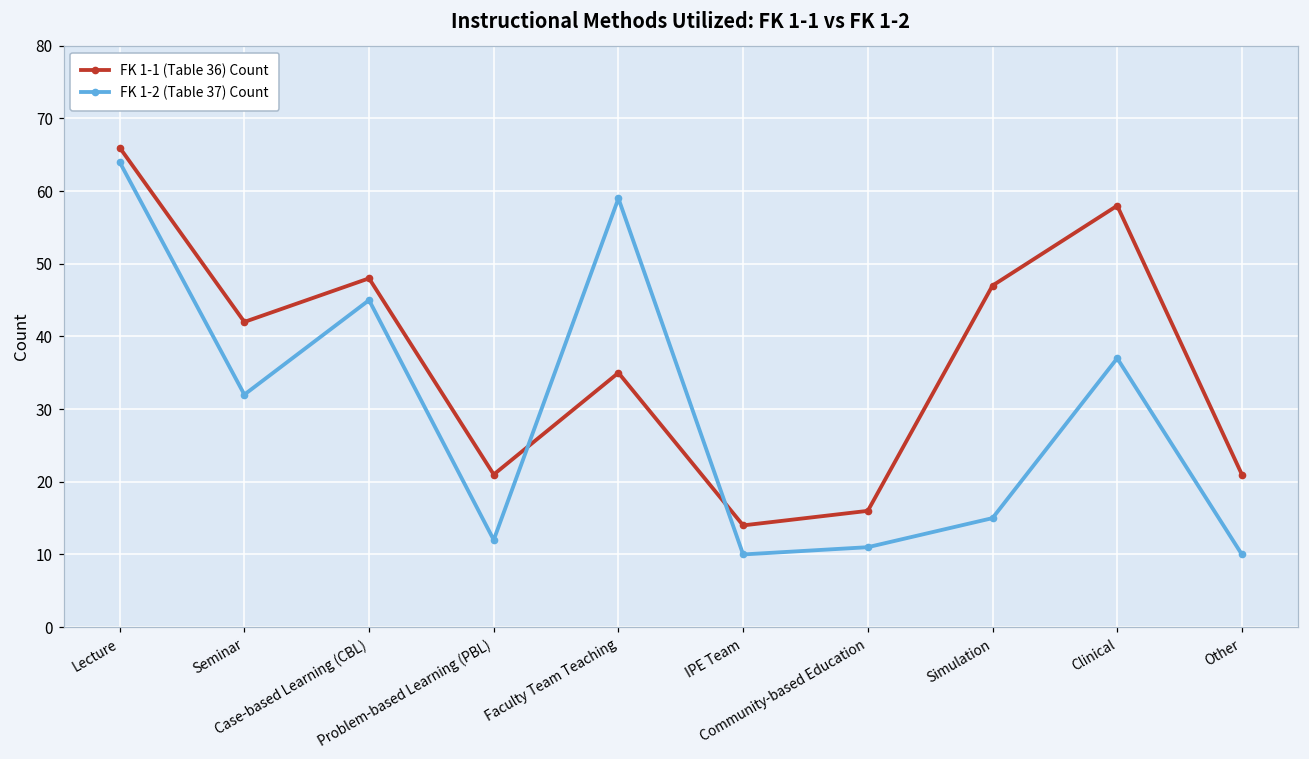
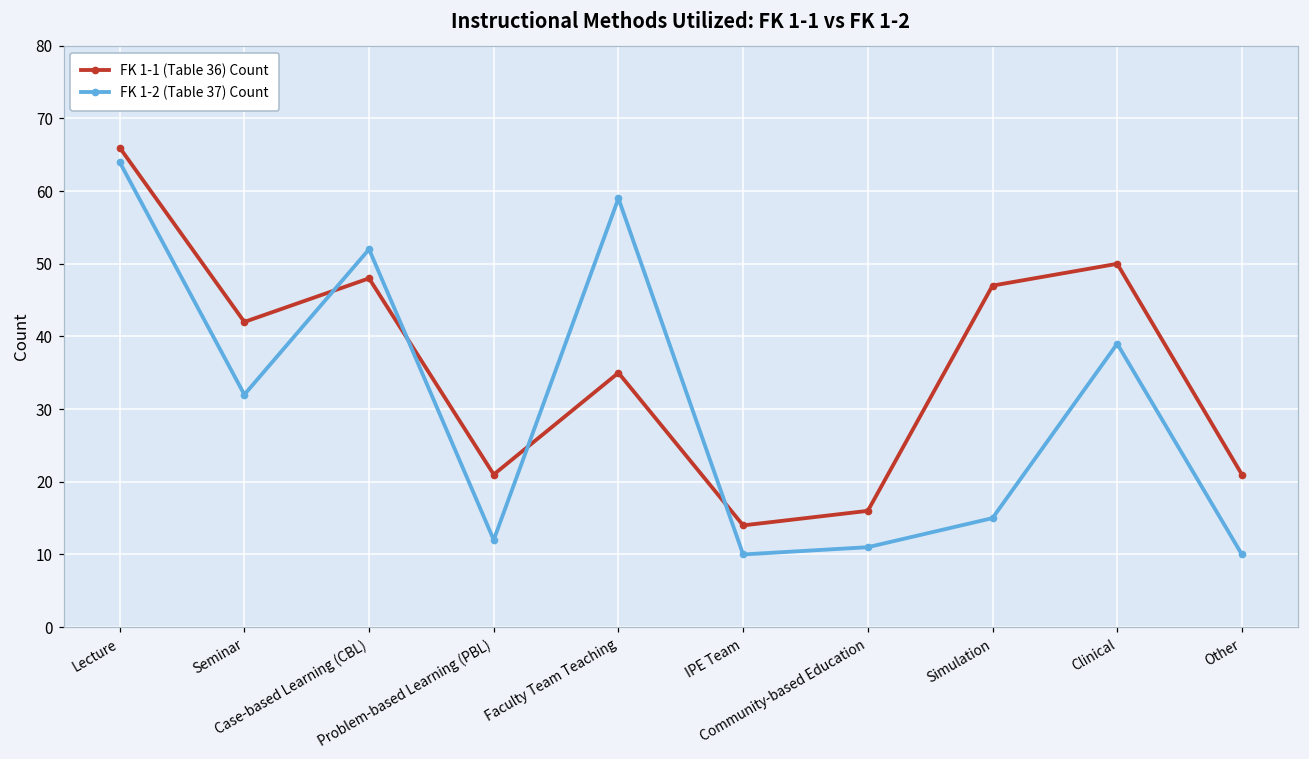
  {
    "FK 1-1 (Table 36) Count": {
      "Lecture": 66,
      "Seminar": 42,
      "Case-based Learning (CBL)": 48,
      "Problem-based Learning (PBL)": 21,
      "Faculty Team Teaching": 35,
      "IPE Team": 14,
      "Community-based Education": 16,
      "Simulation": 47,
-     "Clinical": 58,
+     "Clinical": 50,
      "Other": 21
    },
    "FK 1-2 (Table 37) Count": {
      "Lecture": 64,
      "Seminar": 32,
-     "Case-based Learning (CBL)": 45,
+     "Case-based Learning (CBL)": 52,
      "Problem-based Learning (PBL)": 12,
      "Faculty Team Teaching": 59,
      "IPE Team": 10,
      "Community-based Education": 11,
      "Simulation": 15,
-     "Clinical": 37,
+     "Clinical": 39,
      "Other": 10
    }
  }
